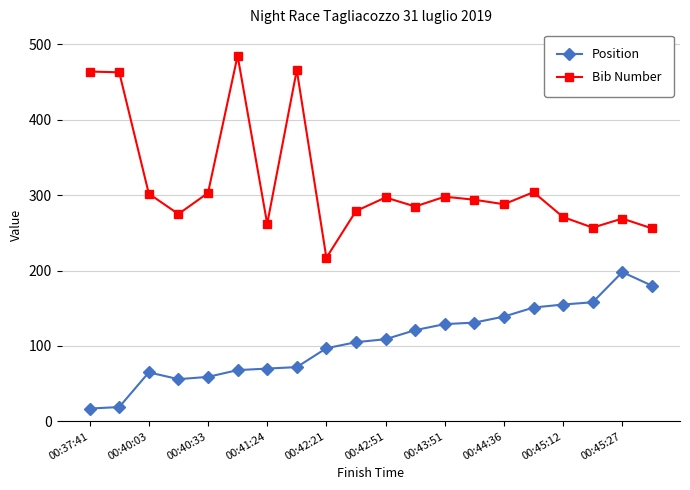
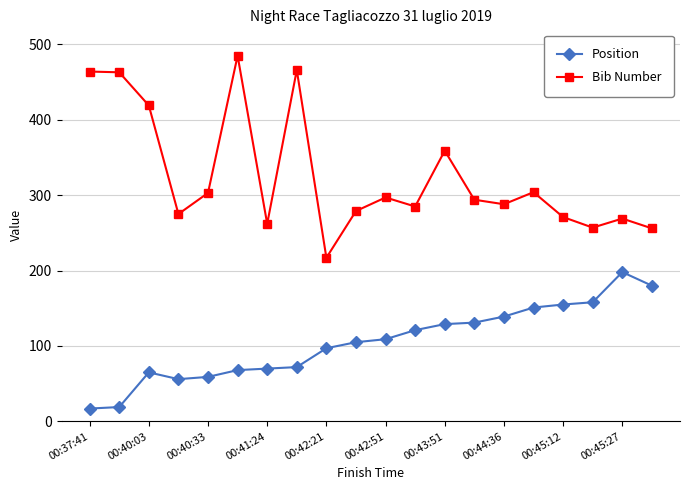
  {
    "Position": {
      "00:37:41": 20,
      "00:40:03": 70,
      "00:40:33": 60,
      "00:41:24": 70,
      "00:42:21": 100,
      "00:42:51": 110,
      "00:43:51": 130,
      "00:44:36": 140,
      "00:45:27": 200
    },
    "Bib Number": {
      "00:37:41": 460,
-     "00:40:03": 300,
+     "00:40:03": 420,
      "00:40:33": 300,
      "00:41:24": 260,
      "00:42:21": 220,
      "00:42:51": 300,
-     "00:43:51": 300,
+     "00:43:51": 360,
      "00:44:36": 290,
      "00:45:27": 270
    }
  }
